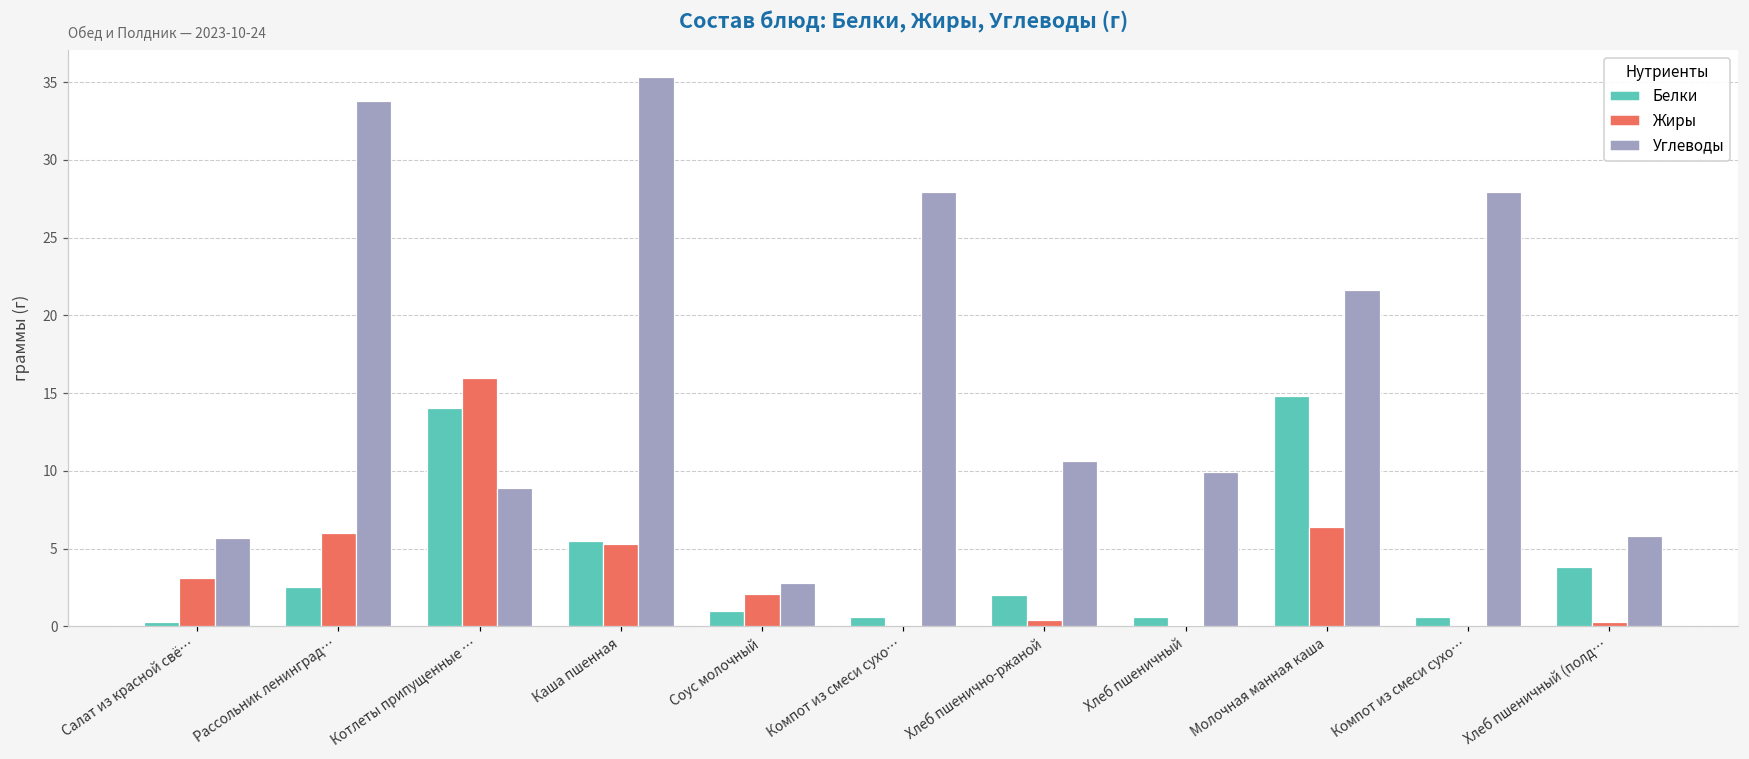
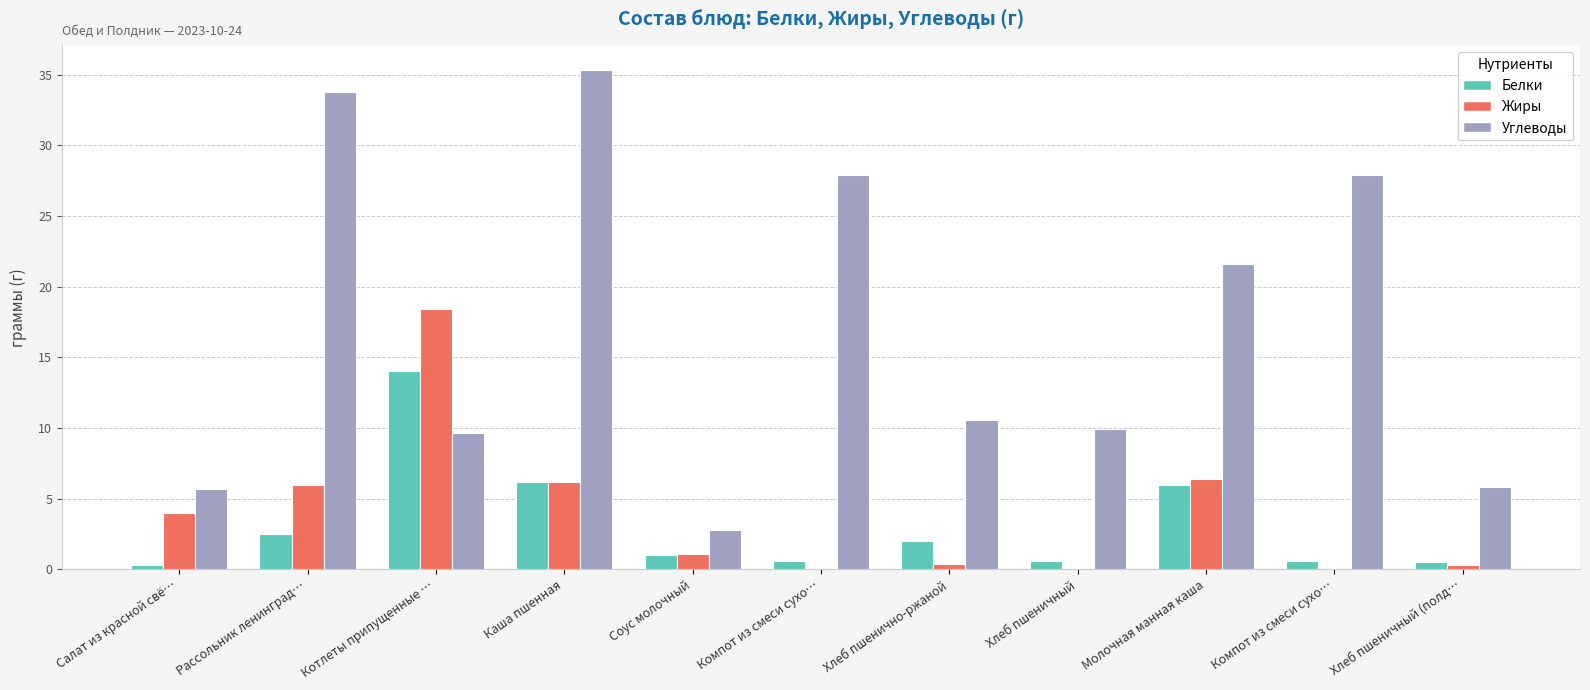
  {
    "Белки": {
      "Салат из красной свё…": 0.3,
      "Рассольник ленинград…": 2.5,
      "Котлеты припущенные …": 14.1,
-     "Каша пшенная": 5.5,
+     "Каша пшенная": 6.2,
      "Соус молочный": 1.0,
      "Хлеб пшенично-ржаной": 2.0,
      "Хлеб пшеничный": 0.6,
-     "Молочная манная каша": 14.8,
-     "Хлеб пшеничный (полд…": 3.8
+     "Молочная манная каша": 6.0,
+     "Хлеб пшеничный (полд…": 0.5
    },
    "Жиры": {
-     "Салат из красной свё…": 3.1,
+     "Салат из красной свё…": 4.0,
      "Рассольник ленинград…": 6.0,
-     "Котлеты припущенные …": 16.0,
-     "Каша пшенная": 5.3,
-     "Соус молочный": 2.1,
+     "Котлеты припущенные …": 18.4,
+     "Каша пшенная": 6.2,
+     "Соус молочный": 1.1,
      "Хлеб пшенично-ржаной": 0.4,
      "Молочная манная каша": 6.4,
      "Хлеб пшеничный (полд…": 0.3
    },
    "Углеводы": {
      "Салат из красной свё…": 5.7,
      "Рассольник ленинград…": 33.8,
-     "Котлеты припущенные …": 8.9,
+     "Котлеты припущенные …": 9.7,
      "Каша пшенная": 35.3,
      "Соус молочный": 2.8,
      "Хлеб пшенично-ржаной": 10.6,
      "Хлеб пшеничный": 9.9,
      "Молочная манная каша": 21.6,
      "Хлеб пшеничный (полд…": 5.8
    }
  }
